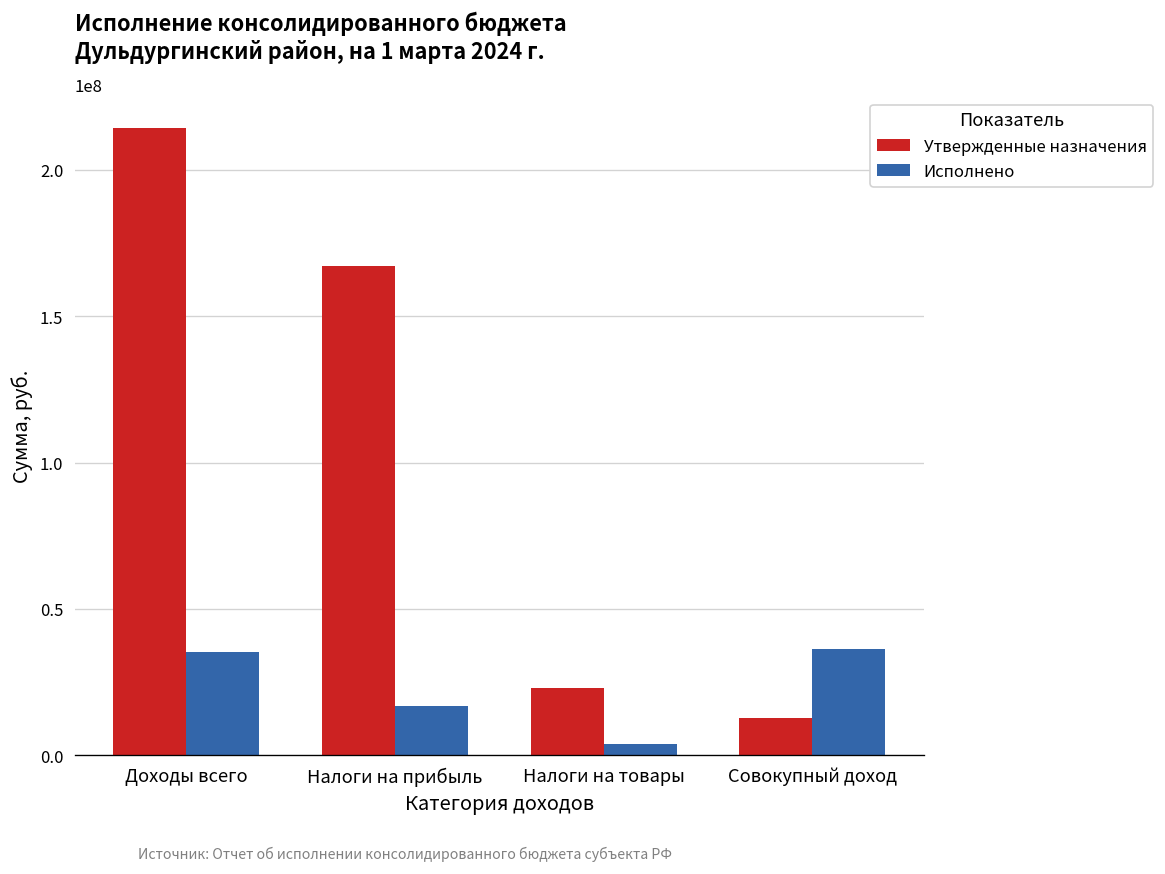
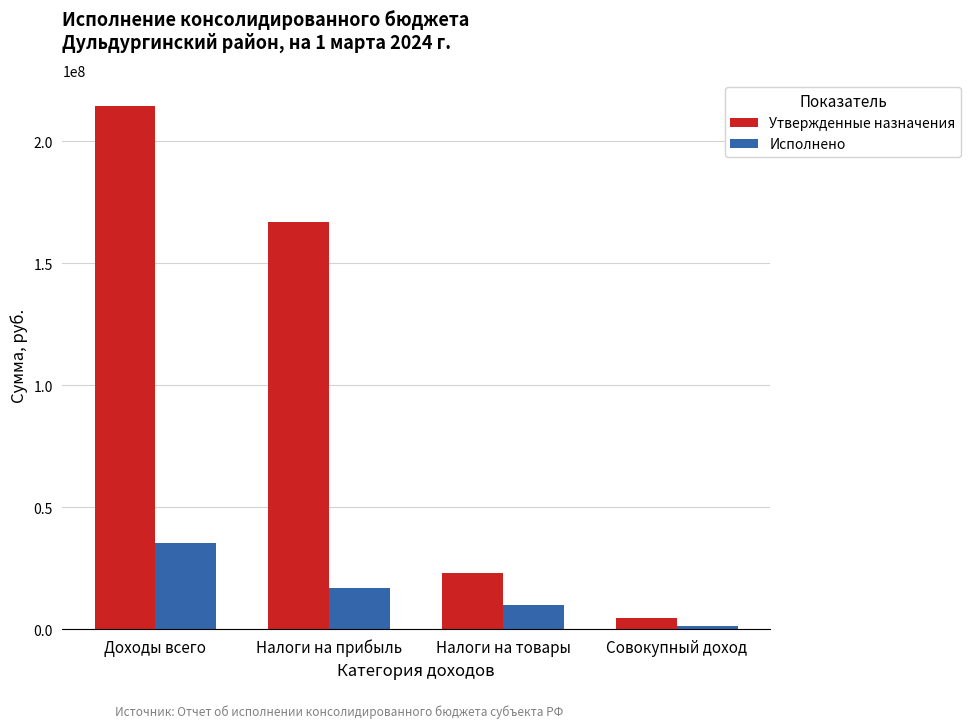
  {
    "Утвержденные назначения": {
      "Доходы всего": 214000000,
      "Налоги на прибыль": 167000000,
      "Налоги на товары": 23000000,
-     "Совокупный доход": 13000000
+     "Совокупный доход": 5000000
    },
    "Исполнено": {
      "Доходы всего": 35000000,
      "Налоги на прибыль": 17000000,
-     "Налоги на товары": 4000000,
-     "Совокупный доход": 36000000
+     "Налоги на товары": 10000000,
+     "Совокупный доход": 1000000
    }
  }
